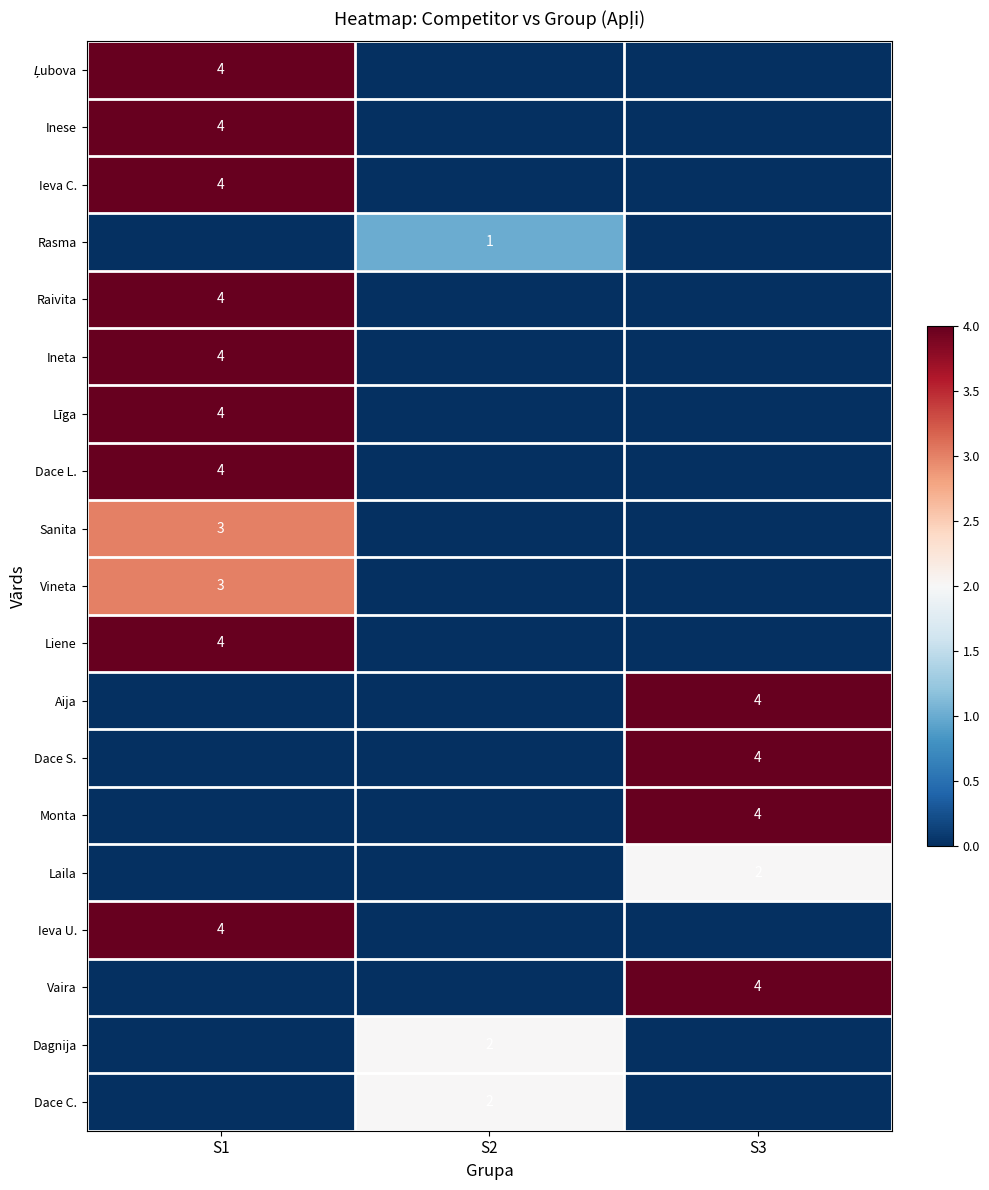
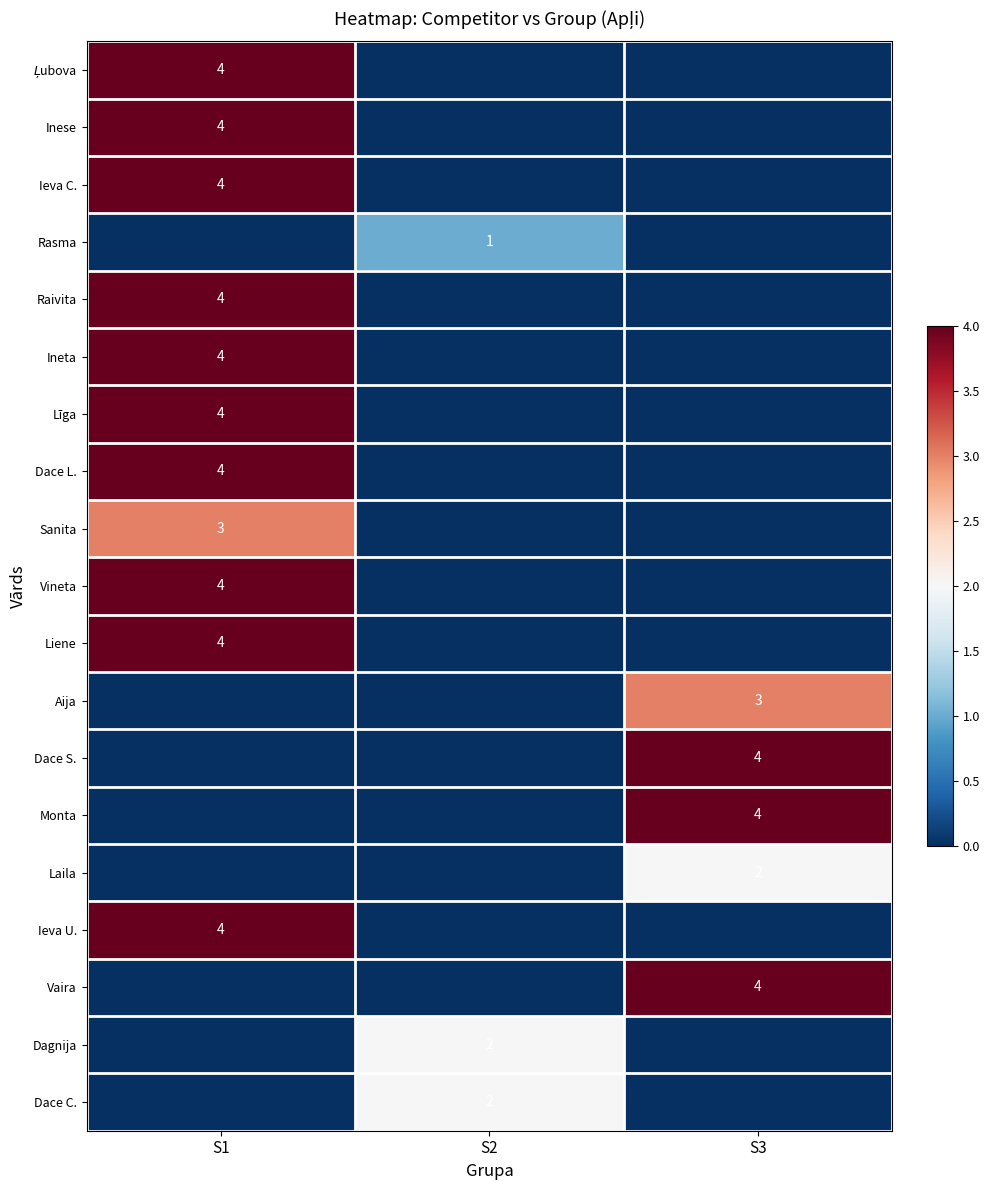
  {
    "Ļubova": {
      "S1": 4
    },
    "Inese": {
      "S1": 4
    },
    "Ieva C.": {
      "S1": 4
    },
    "Rasma": {
      "S2": 1
    },
    "Raivita": {
      "S1": 4
    },
    "Ineta": {
      "S1": 4
    },
    "Līga": {
      "S1": 4
    },
    "Dace L.": {
      "S1": 4
    },
    "Sanita": {
      "S1": 3
    },
    "Vineta": {
-     "S1": 3
+     "S1": 4
    },
    "Liene": {
      "S1": 4
    },
    "Aija": {
-     "S3": 4
+     "S3": 3
    },
    "Dace S.": {
      "S3": 4
    },
    "Monta": {
      "S3": 4
    },
    "Ieva U.": {
      "S1": 4
    },
    "Vaira": {
      "S3": 4
    }
  }
